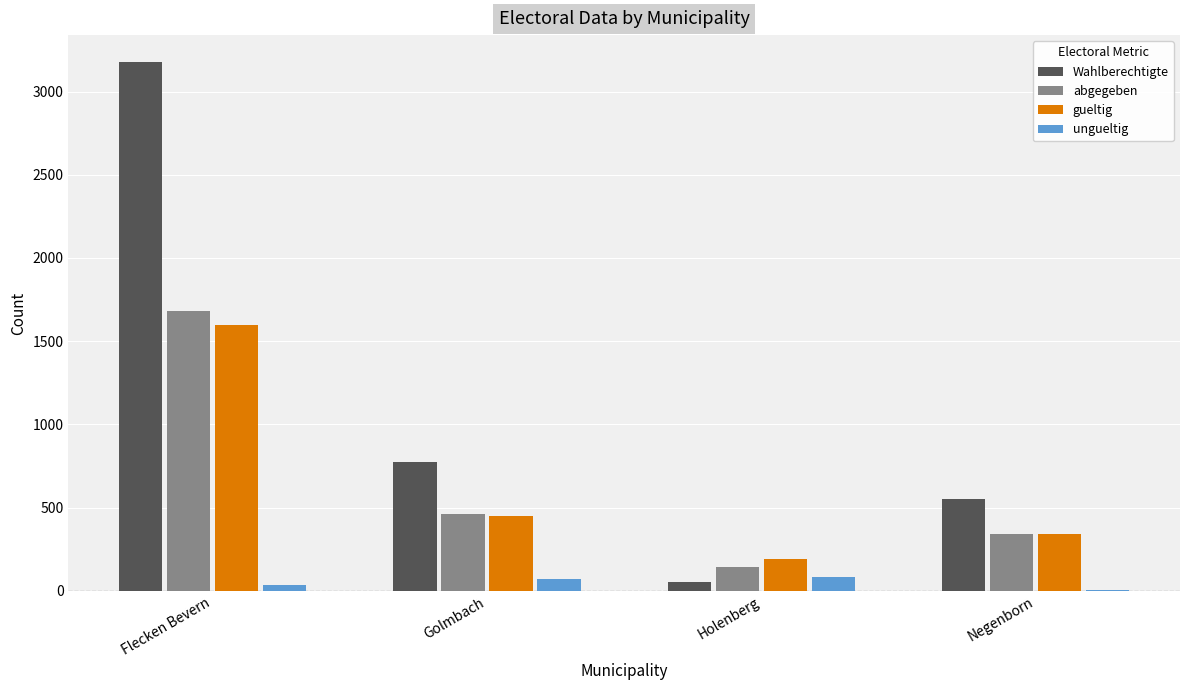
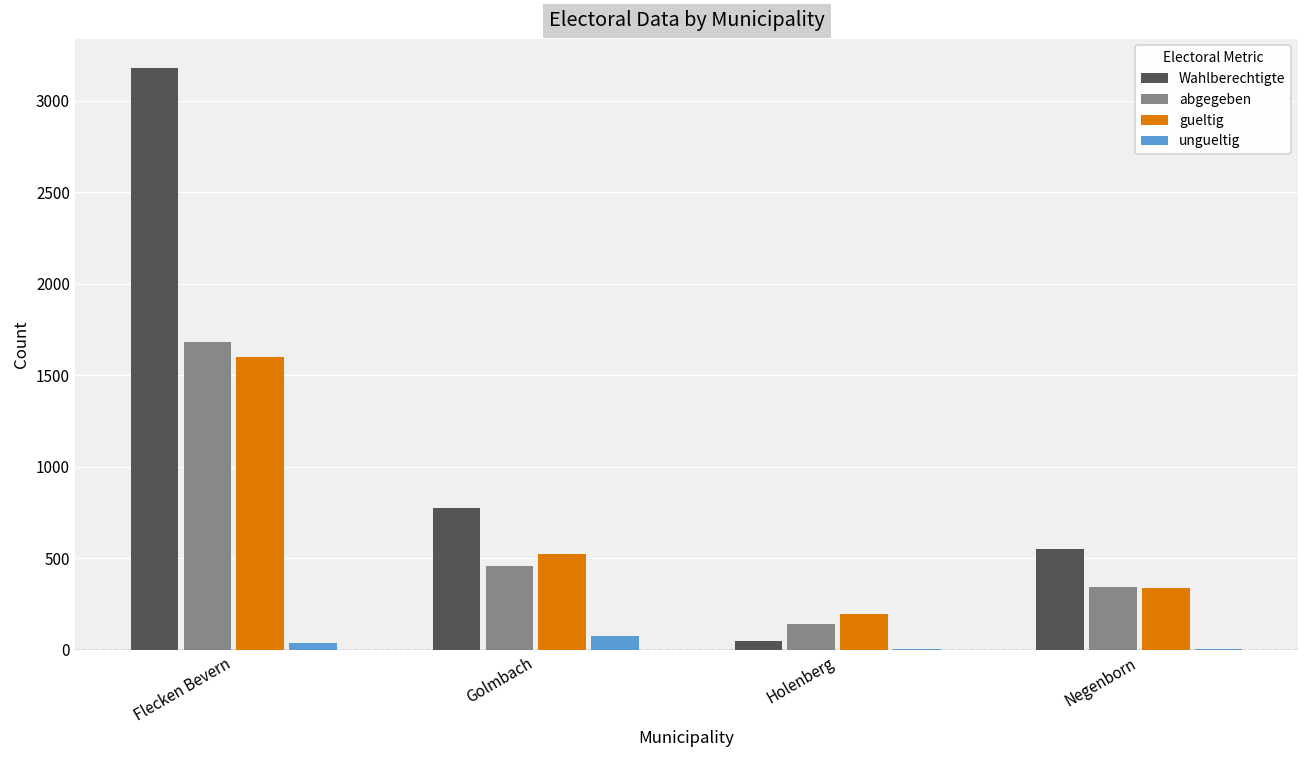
  {
    "Wahlberechtigte": {
      "Flecken Bevern": 3180,
      "Golmbach": 780,
      "Holenberg": 50,
      "Negenborn": 550
    },
    "abgegeben": {
      "Flecken Bevern": 1680,
      "Golmbach": 460,
      "Holenberg": 140,
      "Negenborn": 340
    },
    "gueltig": {
      "Flecken Bevern": 1600,
-     "Golmbach": 450,
+     "Golmbach": 520,
      "Holenberg": 190,
      "Negenborn": 340
    },
    "ungueltig": {
      "Flecken Bevern": 40,
      "Golmbach": 70,
-     "Holenberg": 90
+     "Holenberg": 0
    }
  }
